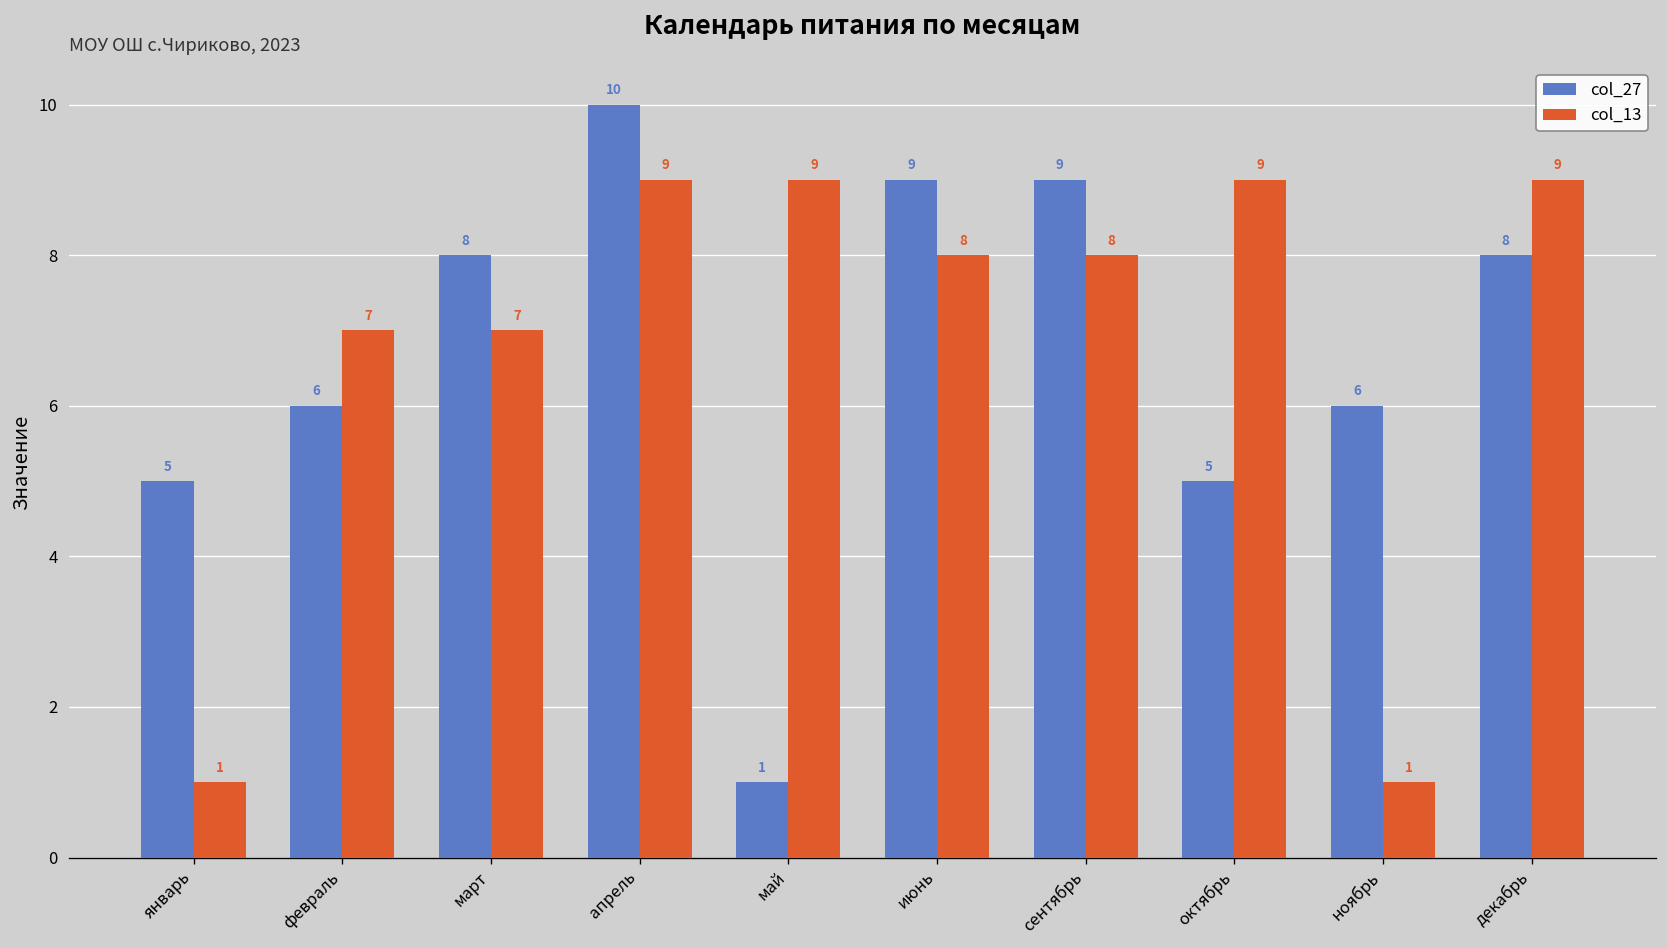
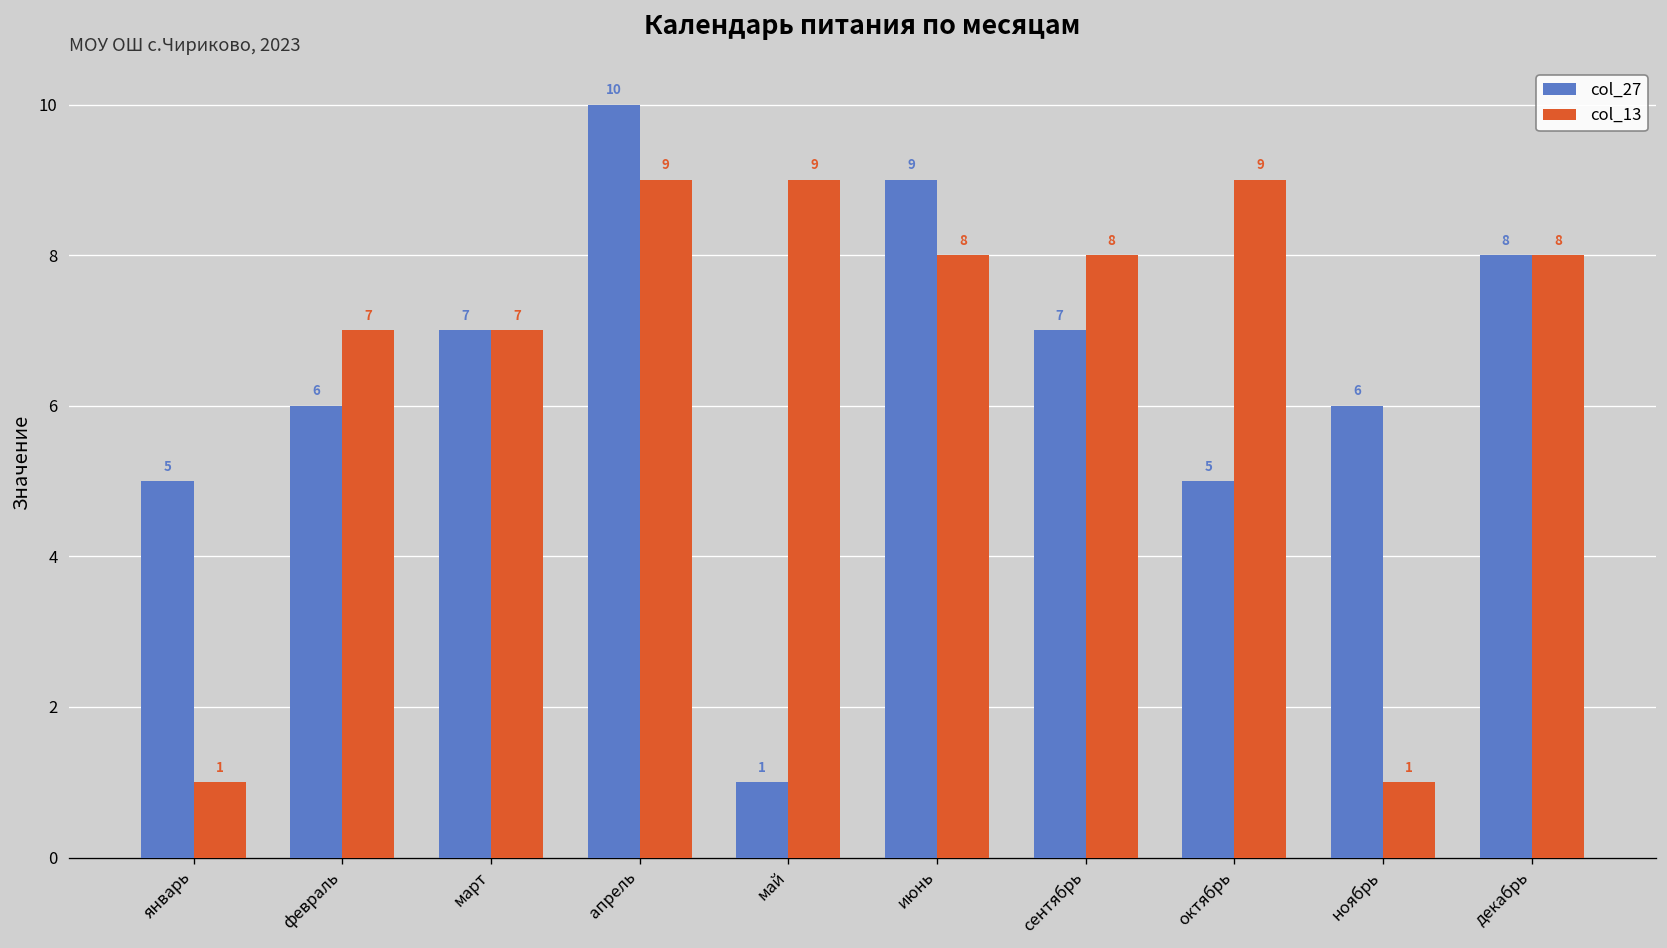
  {
    "col_27": {
      "январь": 5,
      "февраль": 6,
-     "март": 8,
+     "март": 7,
      "апрель": 10,
      "май": 1,
      "июнь": 9,
-     "сентябрь": 9,
+     "сентябрь": 7,
      "октябрь": 5,
      "ноябрь": 6,
      "декабрь": 8
    },
    "col_13": {
      "январь": 1,
      "февраль": 7,
      "март": 7,
      "апрель": 9,
      "май": 9,
      "июнь": 8,
      "сентябрь": 8,
      "октябрь": 9,
      "ноябрь": 1,
-     "декабрь": 9
+     "декабрь": 8
    }
  }
